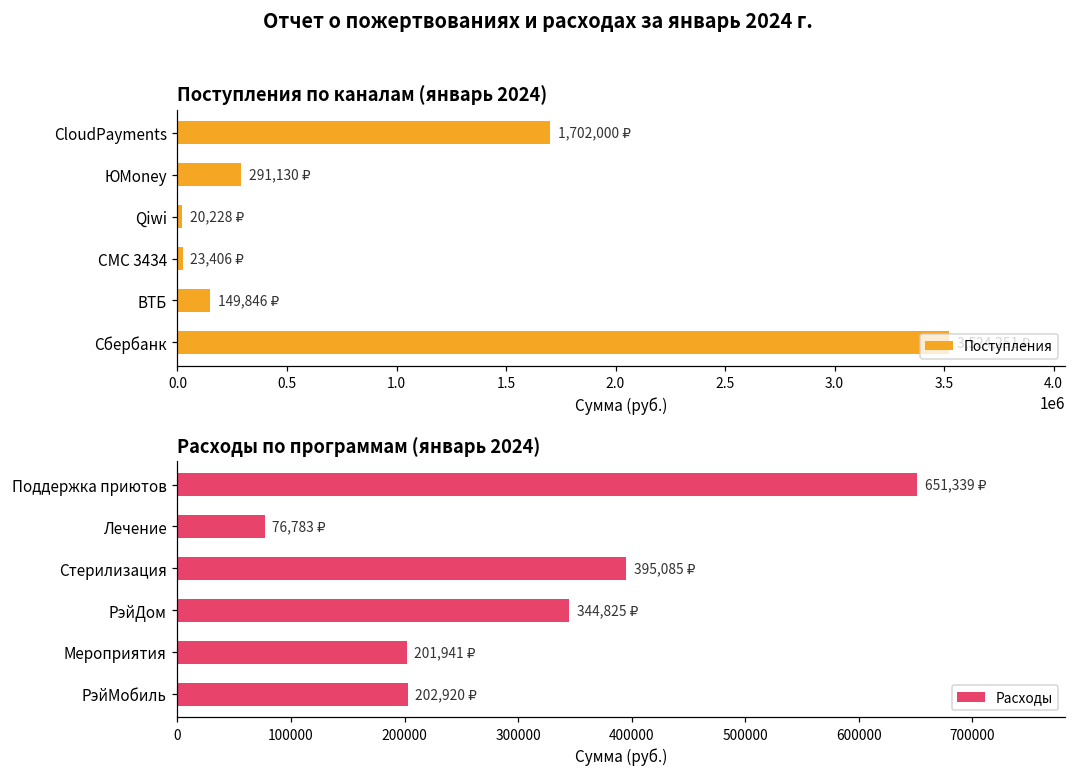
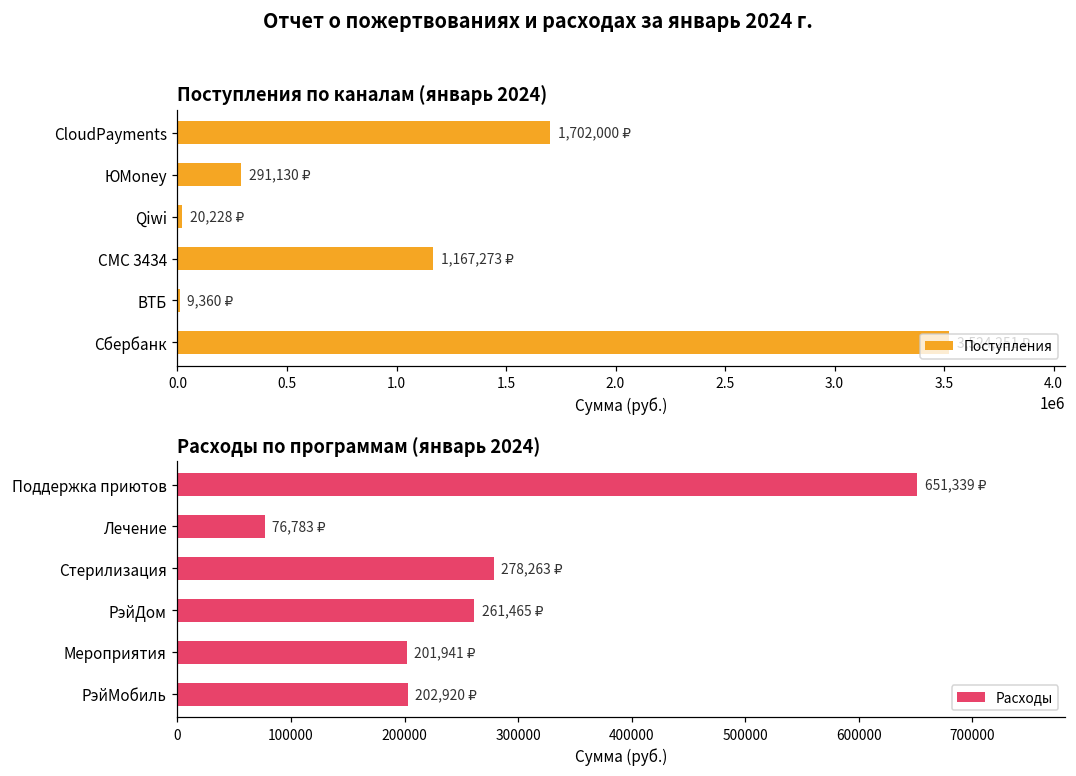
  {
    "Поступления по каналам (январь 2024)": {
      "CloudPayments": "1,702,000",
      "ЮMoney": "291,130",
      "Qiwi": "20,228",
-     "СМС 3434": "23,406",
-     "ВТБ": "149,846"
+     "СМС 3434": "1,167,273",
+     "ВТБ": "9,360"
    },
    "Расходы по программам (январь 2024)": {
      "Поддержка приютов": "651,339",
      "Лечение": "76,783",
-     "Стерилизация": "395,085",
-     "РэйДом": "344,825",
+     "Стерилизация": "278,263",
+     "РэйДом": "261,465",
      "Мероприятия": "201,941",
      "РэйМобиль": "202,920"
    }
  }
